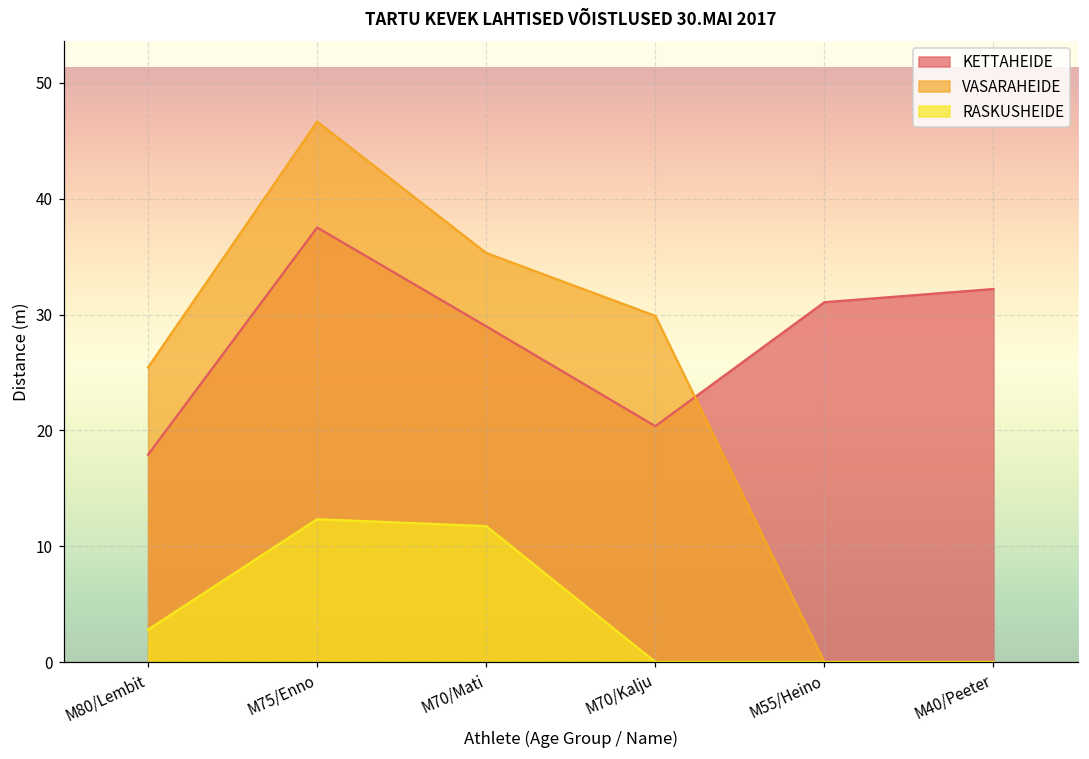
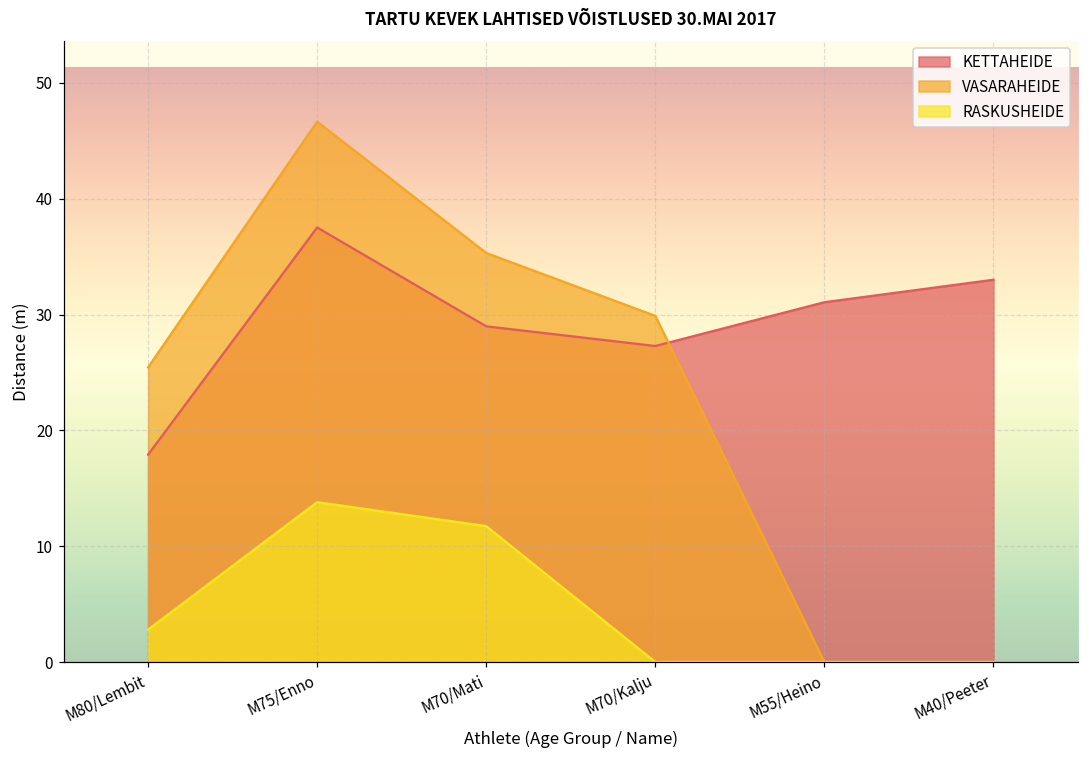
  {
    "KETTAHEIDE": {
      "M80/Lembit": 17.9,
      "M75/Enno": 37.5,
      "M70/Mati": 29.0,
-     "M70/Kalju": 20.4,
+     "M70/Kalju": 27.3,
      "M55/Heino": 31.1,
-     "M40/Peeter": 32.2
+     "M40/Peeter": 33.0
    },
    "VASARAHEIDE": {
      "M80/Lembit": 25.4,
      "M75/Enno": 46.7,
      "M70/Mati": 35.3,
      "M70/Kalju": 29.9
    },
    "RASKUSHEIDE": {
      "M80/Lembit": 2.8,
-     "M75/Enno": 12.3,
+     "M75/Enno": 13.8,
      "M70/Mati": 11.7,
      "M70/Kalju": 0.0
    }
  }
